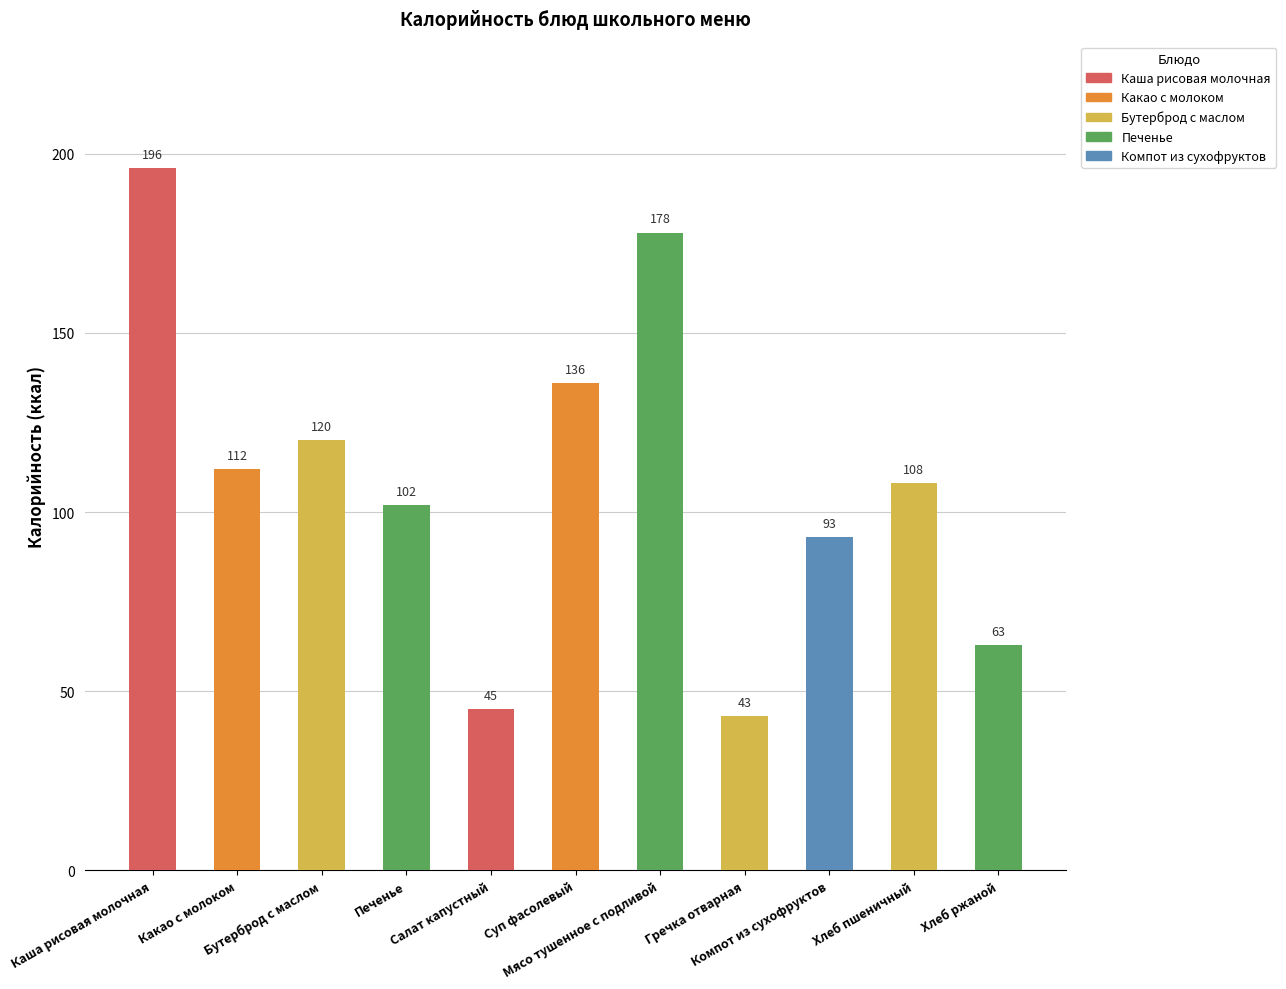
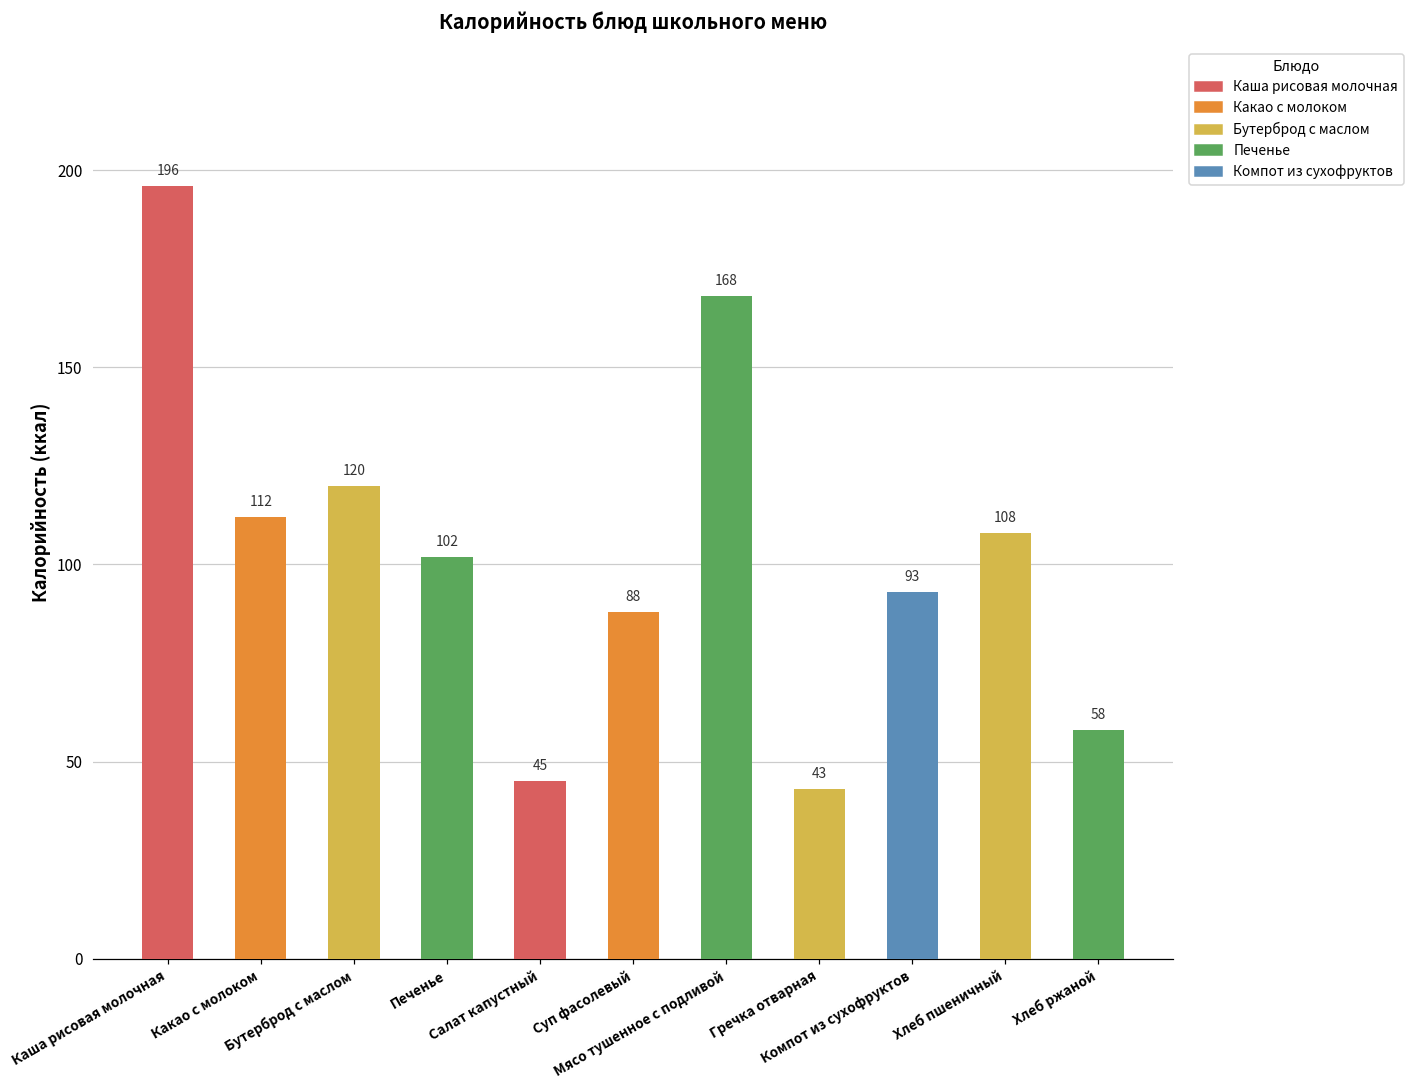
  {
    "Каша рисовая молочная": 196,
    "Какао с молоком": 112,
    "Бутерброд с маслом": 120,
    "Печенье": 102,
    "Салат капустный": 45,
-   "Суп фасолевый": 136,
-   "Мясо тушенное с подливой": 178,
+   "Суп фасолевый": 88,
+   "Мясо тушенное с подливой": 168,
    "Гречка отварная": 43,
    "Компот из сухофруктов": 93,
    "Хлеб пшеничный": 108,
-   "Хлеб ржаной": 63
+   "Хлеб ржаной": 58
  }
